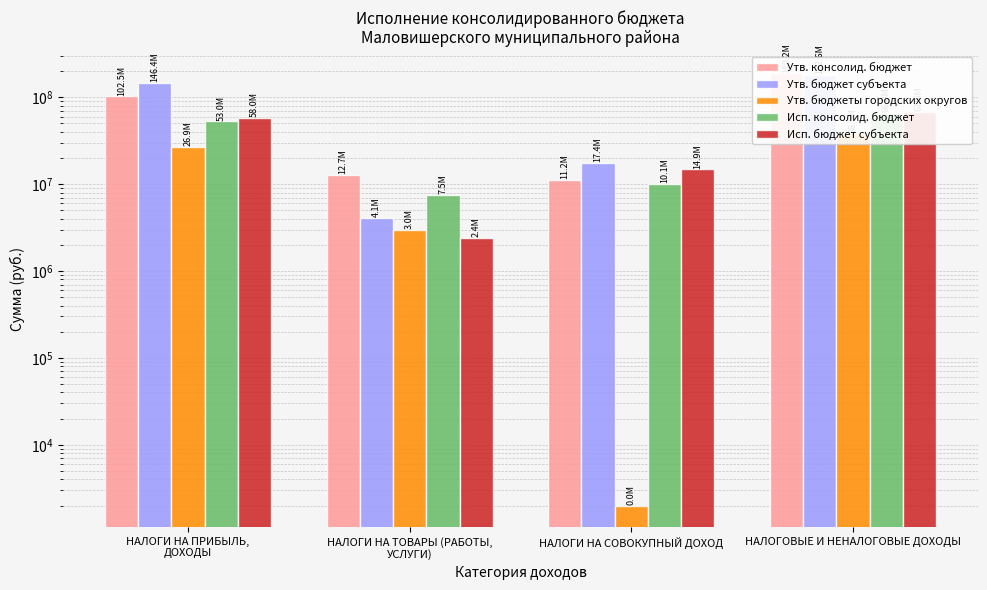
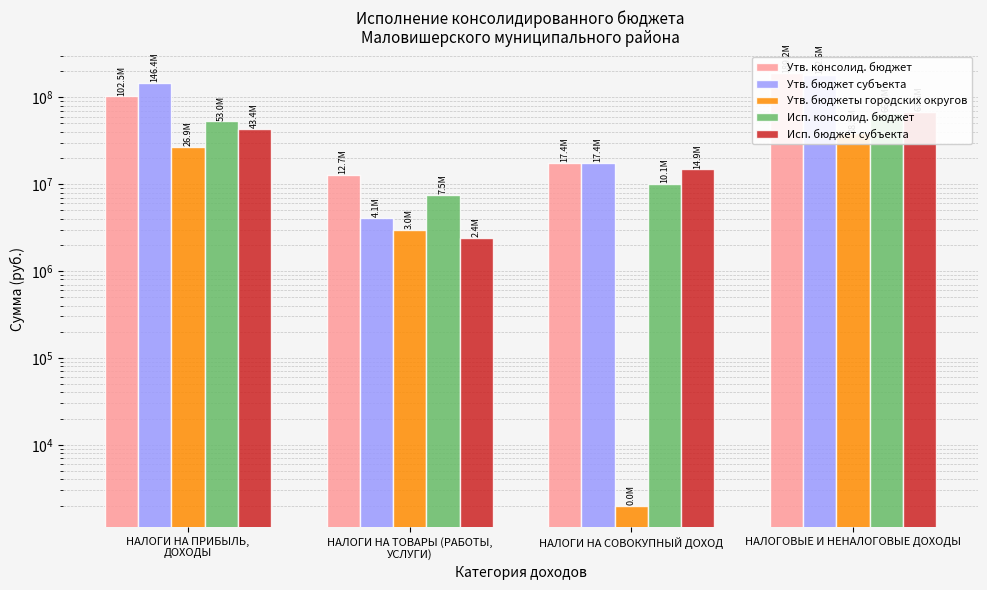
  {
    "Утв. консолид. бюджет": {
      "НАЛОГИ НА ПРИБЫЛЬ, ДОХОДЫ": "102.5M",
      "НАЛОГИ НА ТОВАРЫ (РАБОТЫ, УСЛУГИ)": "12.7M",
-     "НАЛОГИ НА СОВОКУПНЫЙ ДОХОД": "11.2M"
+     "НАЛОГИ НА СОВОКУПНЫЙ ДОХОД": "17.4M"
    },
    "Утв. бюджет субъекта": {
      "НАЛОГИ НА ПРИБЫЛЬ, ДОХОДЫ": "146.4M",
      "НАЛОГИ НА ТОВАРЫ (РАБОТЫ, УСЛУГИ)": "4.1M",
      "НАЛОГИ НА СОВОКУПНЫЙ ДОХОД": "17.4M"
    },
    "Утв. бюджеты городских округов": {
      "НАЛОГИ НА ПРИБЫЛЬ, ДОХОДЫ": "26.9M",
      "НАЛОГИ НА ТОВАРЫ (РАБОТЫ, УСЛУГИ)": "3.0M"
    },
    "Исп. консолид. бюджет": {
      "НАЛОГИ НА ПРИБЫЛЬ, ДОХОДЫ": "53.0M",
      "НАЛОГИ НА ТОВАРЫ (РАБОТЫ, УСЛУГИ)": "7.5M",
      "НАЛОГИ НА СОВОКУПНЫЙ ДОХОД": "10.1M"
    },
    "Исп. бюджет субъекта": {
-     "НАЛОГИ НА ПРИБЫЛЬ, ДОХОДЫ": "58.0M",
+     "НАЛОГИ НА ПРИБЫЛЬ, ДОХОДЫ": "43.4M",
      "НАЛОГИ НА ТОВАРЫ (РАБОТЫ, УСЛУГИ)": "2.4M",
      "НАЛОГИ НА СОВОКУПНЫЙ ДОХОД": "14.9M"
    }
  }
